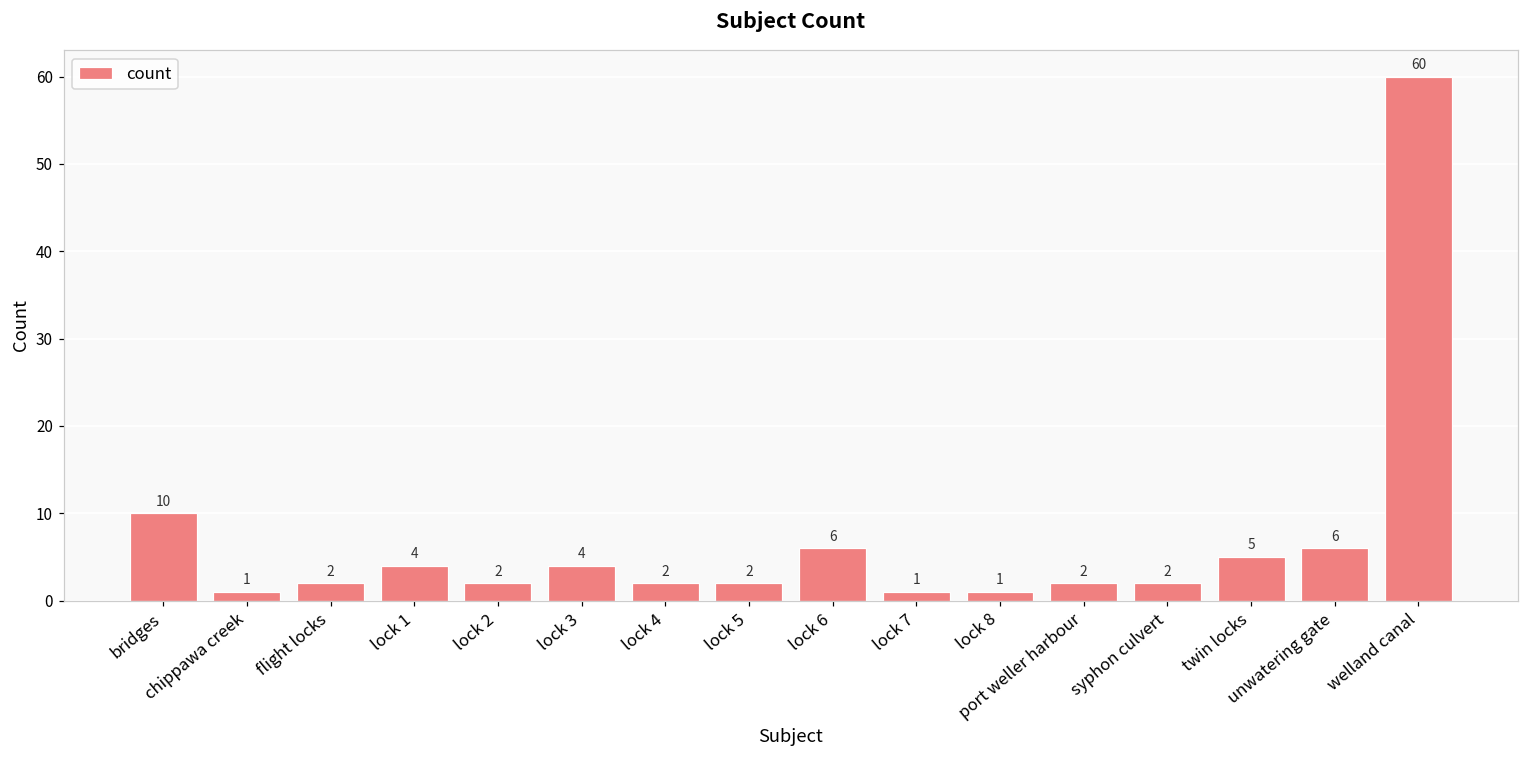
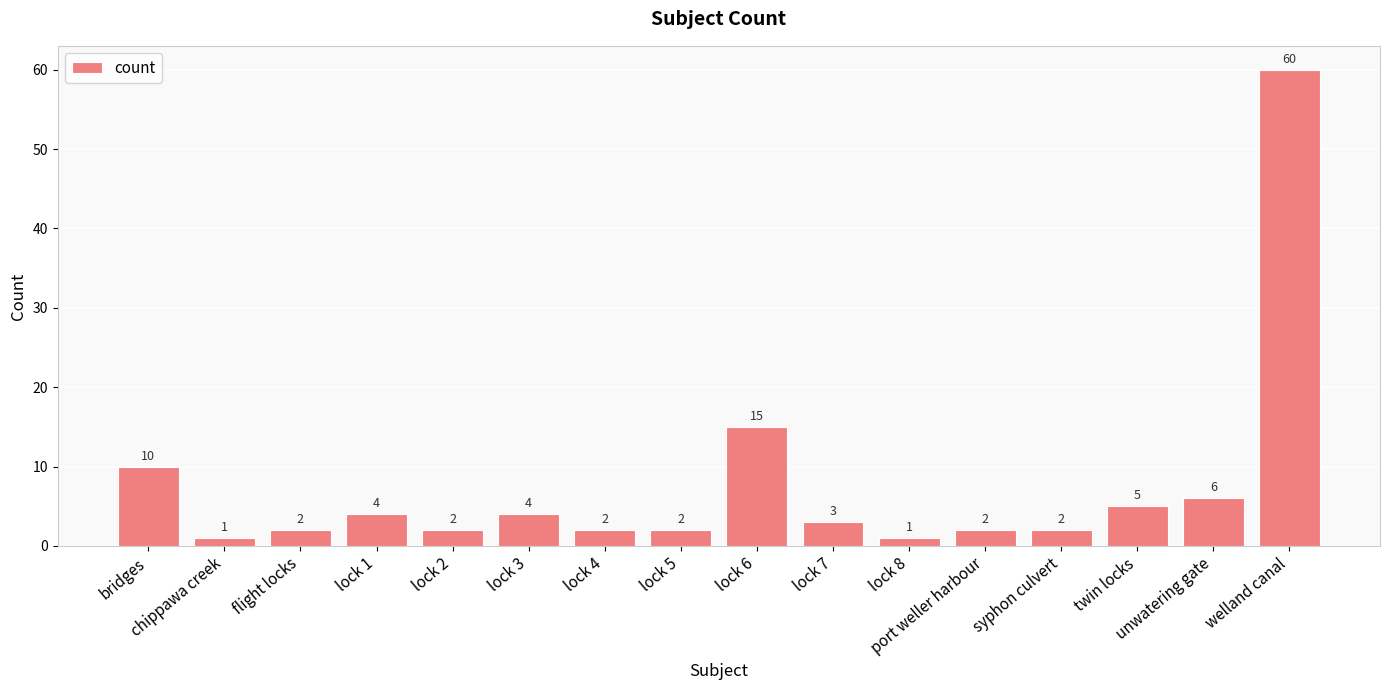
  {
    "bridges": 10,
    "chippawa creek": 1,
    "flight locks": 2,
    "lock 1": 4,
    "lock 2": 2,
    "lock 3": 4,
    "lock 4": 2,
    "lock 5": 2,
-   "lock 6": 6,
-   "lock 7": 1,
+   "lock 6": 15,
+   "lock 7": 3,
    "lock 8": 1,
    "port weller harbour": 2,
    "syphon culvert": 2,
    "twin locks": 5,
    "unwatering gate": 6,
    "welland canal": 60
  }
